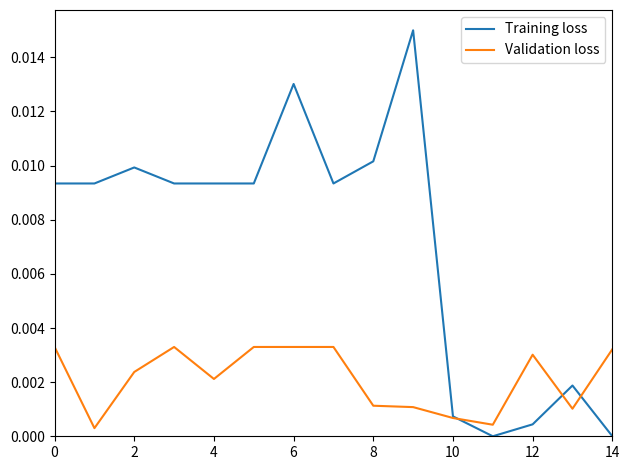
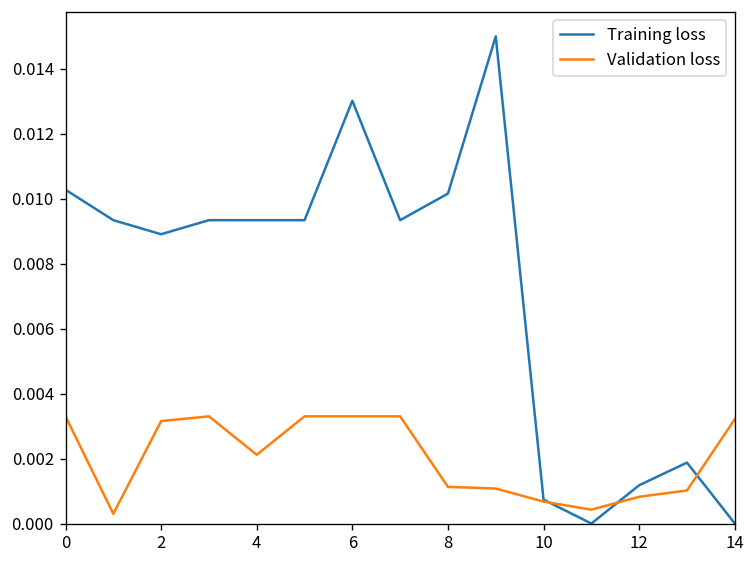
  {
    "Training loss": {
-     "0": 0.0093,
-     "2": 0.0099,
+     "0": 0.0103,
+     "2": 0.0089,
      "4": 0.0093,
      "6": 0.0130,
      "8": 0.0102,
-     "12": 0.0004,
+     "12": 0.0012,
      "14": 0.0000
    },
    "Validation loss": {
      "0": 0.0033,
-     "2": 0.0024,
+     "2": 0.0032,
      "4": 0.0021,
      "6": 0.0033,
      "8": 0.0011,
-     "12": 0.0030,
+     "12": 0.0008,
      "14": 0.0032
    }
  }
